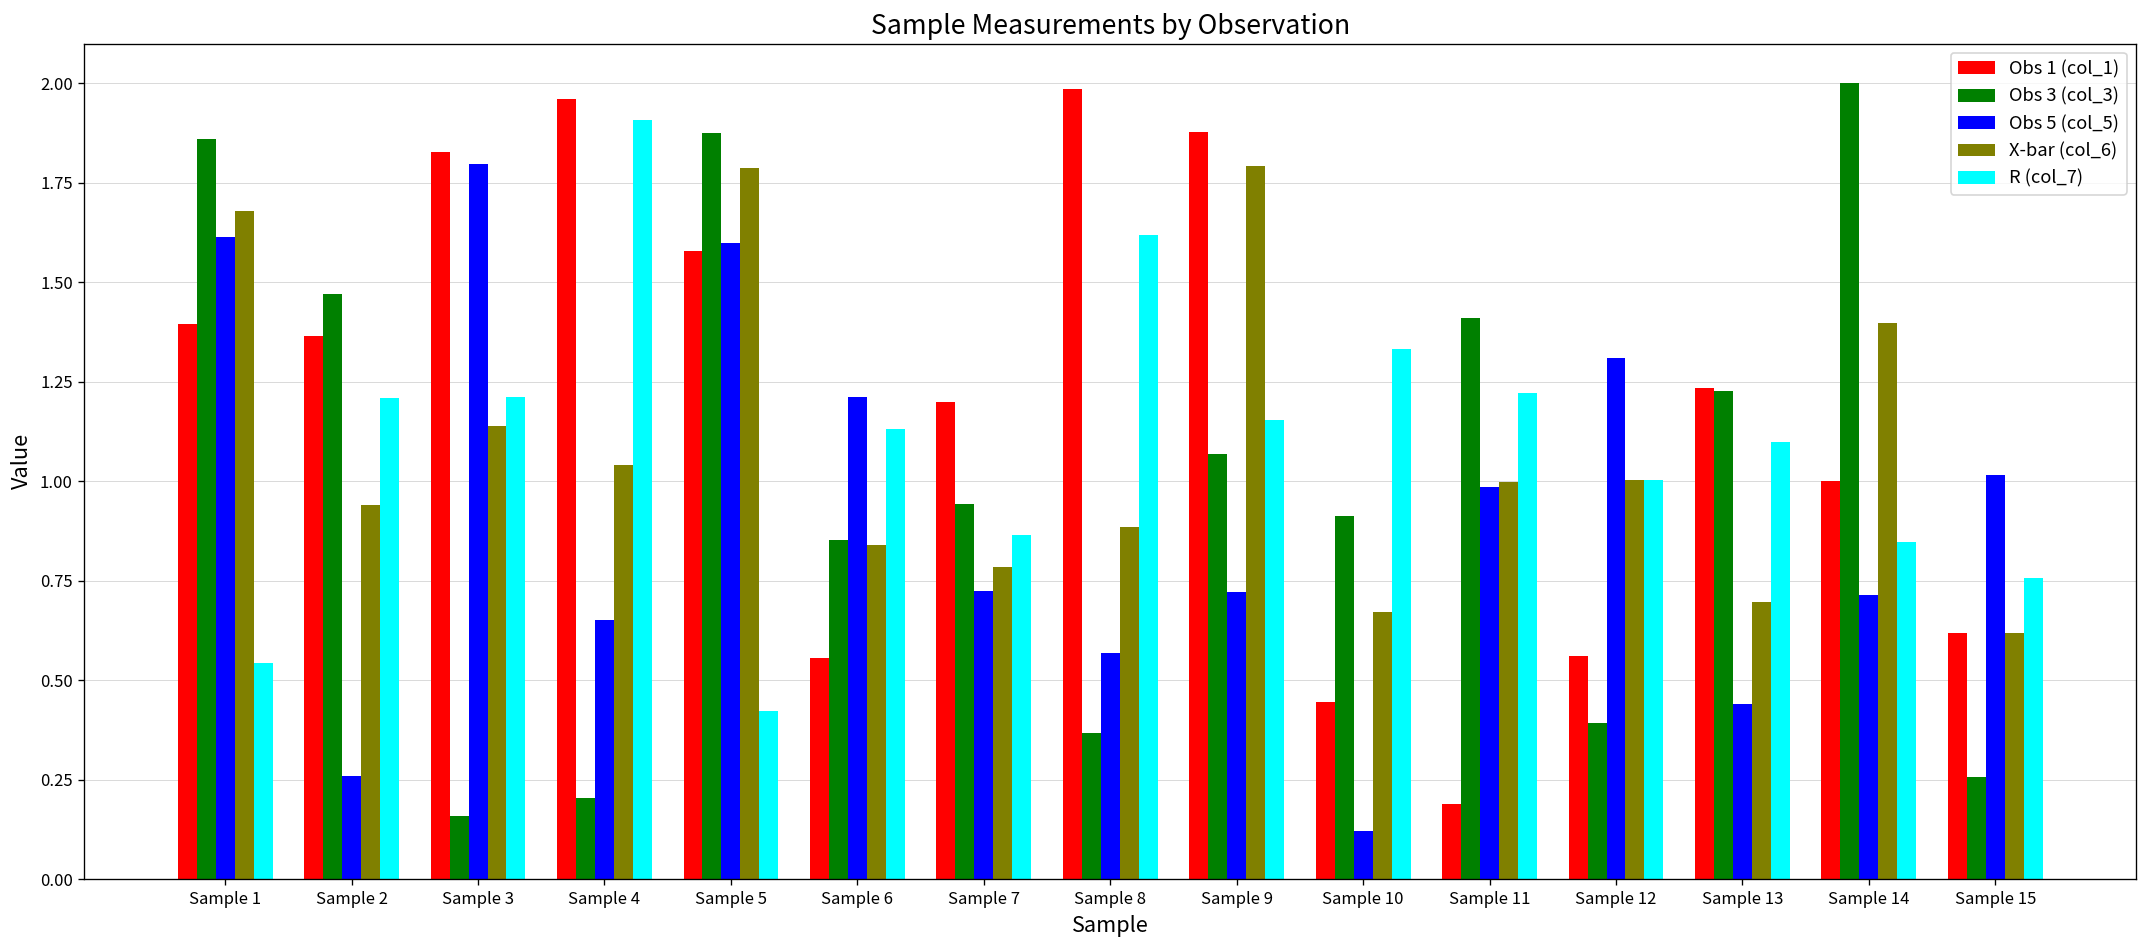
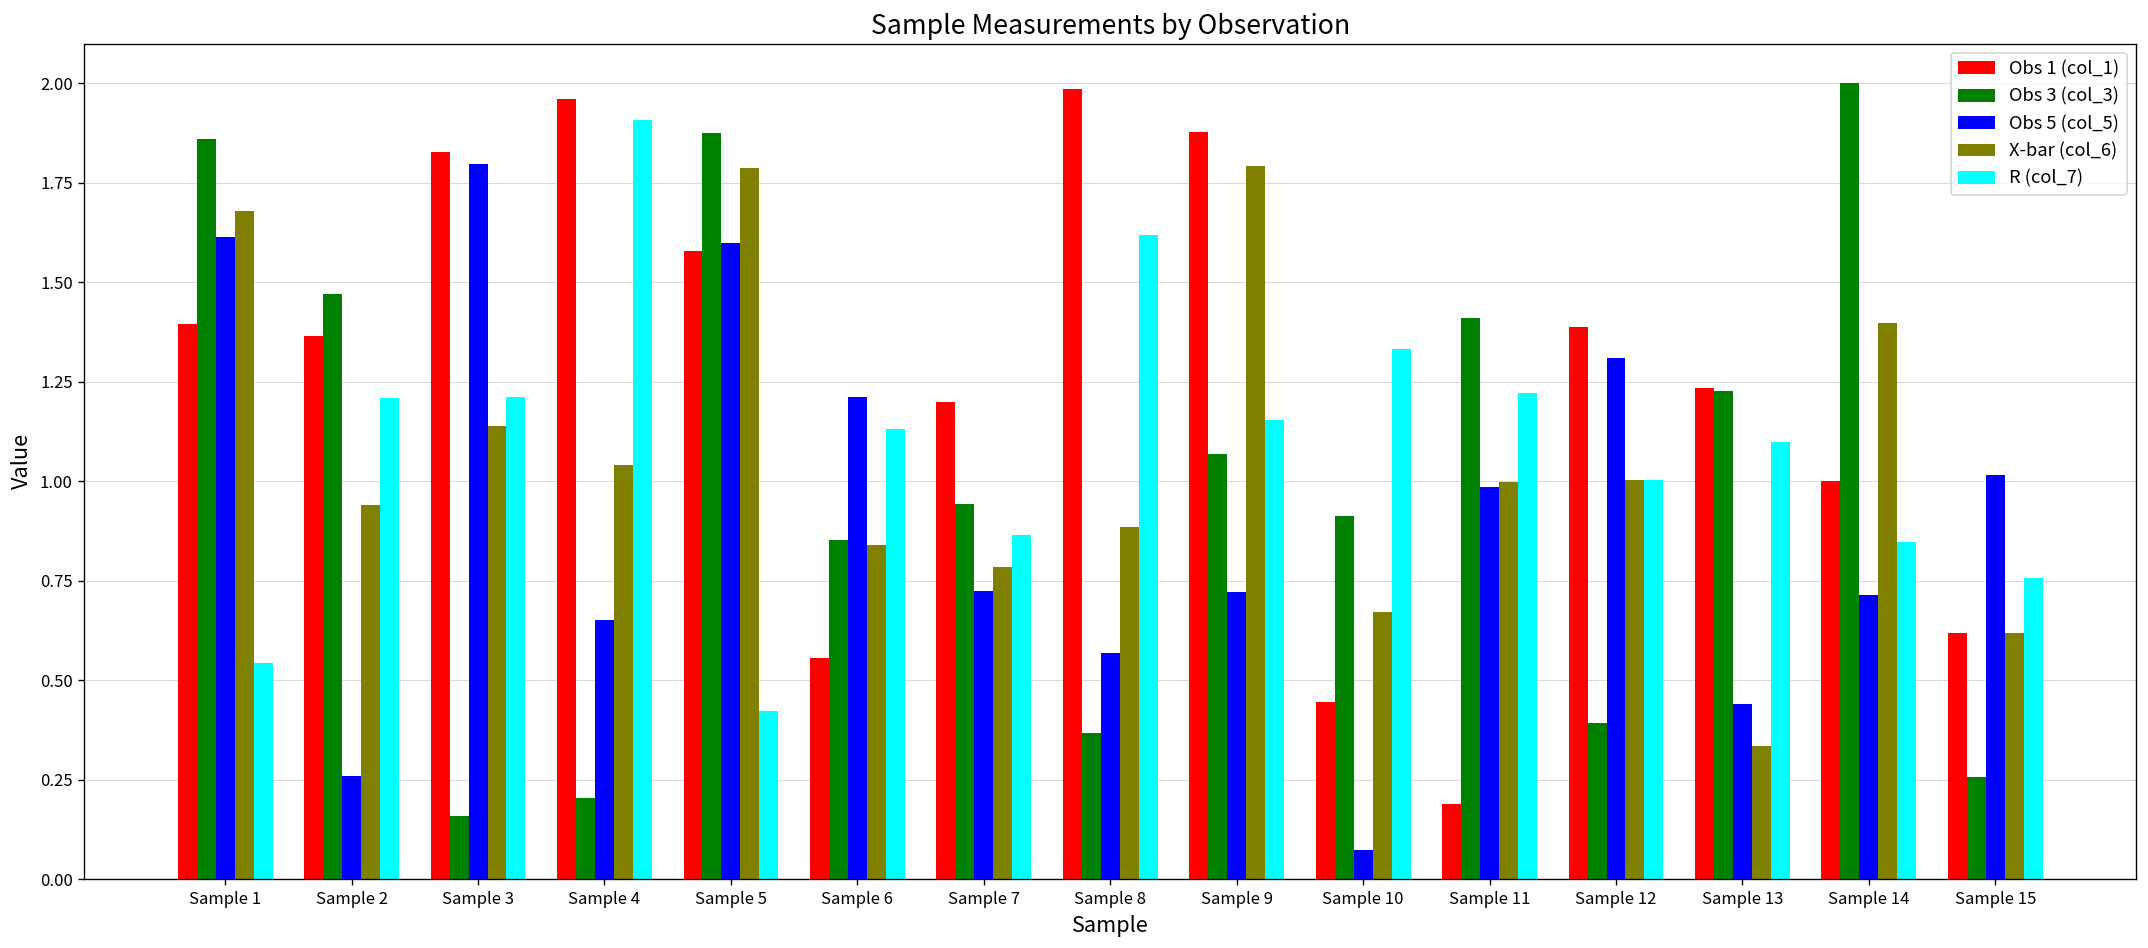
  {
    "Obs 1 (col_1)": {
      "Sample 1": 1.39,
      "Sample 2": 1.36,
      "Sample 3": 1.83,
      "Sample 4": 1.96,
      "Sample 5": 1.58,
      "Sample 6": 0.56,
      "Sample 7": 1.20,
      "Sample 8": 1.99,
      "Sample 9": 1.88,
      "Sample 10": 0.44,
      "Sample 11": 0.19,
-     "Sample 12": 0.56,
+     "Sample 12": 1.39,
      "Sample 13": 1.24,
      "Sample 14": 1.00,
      "Sample 15": 0.62
    },
    "Obs 3 (col_3)": {
      "Sample 1": 1.86,
      "Sample 2": 1.47,
      "Sample 3": 0.16,
      "Sample 4": 0.20,
      "Sample 5": 1.87,
      "Sample 6": 0.85,
      "Sample 7": 0.94,
      "Sample 8": 0.37,
      "Sample 9": 1.07,
      "Sample 10": 0.91,
      "Sample 11": 1.41,
      "Sample 12": 0.39,
      "Sample 13": 1.23,
      "Sample 14": 2.00,
      "Sample 15": 0.26
    },
    "Obs 5 (col_5)": {
      "Sample 1": 1.61,
      "Sample 2": 0.26,
      "Sample 3": 1.80,
      "Sample 4": 0.65,
      "Sample 5": 1.60,
      "Sample 6": 1.21,
      "Sample 7": 0.72,
      "Sample 8": 0.57,
      "Sample 9": 0.72,
-     "Sample 10": 0.12,
+     "Sample 10": 0.07,
      "Sample 11": 0.99,
      "Sample 12": 1.31,
      "Sample 13": 0.44,
      "Sample 14": 0.71,
      "Sample 15": 1.02
    },
    "X-bar (col_6)": {
      "Sample 1": 1.68,
      "Sample 2": 0.94,
      "Sample 3": 1.14,
      "Sample 4": 1.04,
      "Sample 5": 1.79,
      "Sample 6": 0.84,
      "Sample 7": 0.78,
      "Sample 8": 0.88,
      "Sample 9": 1.79,
      "Sample 10": 0.67,
      "Sample 11": 1.00,
      "Sample 12": 1.00,
-     "Sample 13": 0.70,
+     "Sample 13": 0.34,
      "Sample 14": 1.40,
      "Sample 15": 0.62
    },
    "R (col_7)": {
      "Sample 1": 0.54,
      "Sample 2": 1.21,
      "Sample 3": 1.21,
      "Sample 4": 1.91,
      "Sample 5": 0.42,
      "Sample 6": 1.13,
      "Sample 7": 0.86,
      "Sample 8": 1.62,
      "Sample 9": 1.15,
      "Sample 10": 1.33,
      "Sample 11": 1.22,
      "Sample 12": 1.00,
      "Sample 13": 1.10,
      "Sample 14": 0.85,
      "Sample 15": 0.76
    }
  }
